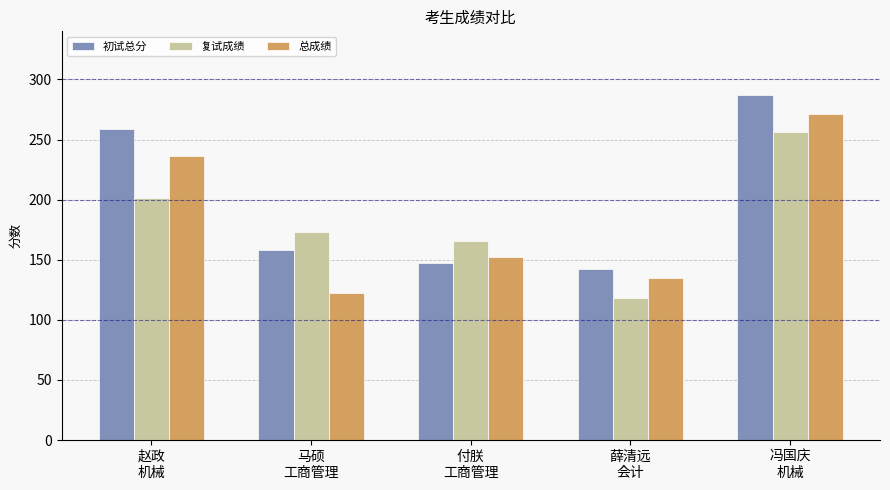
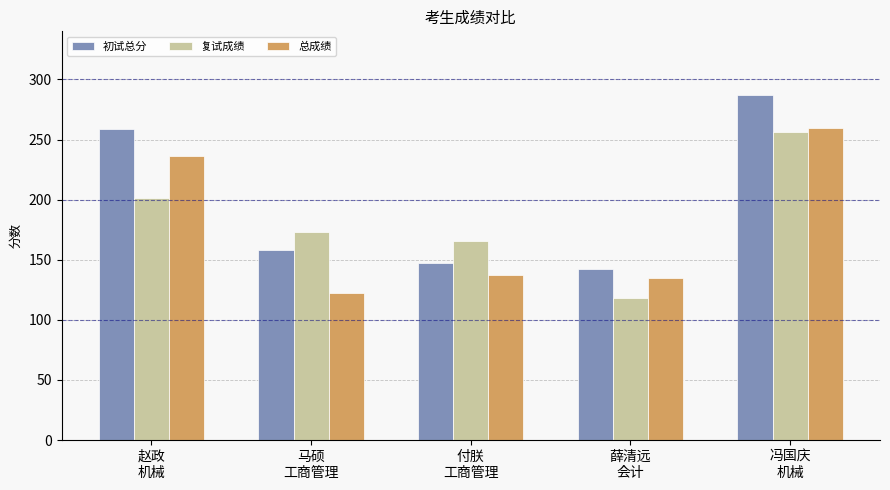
  {
    "初试总分": {
      "赵政 机械": 259,
      "马硕 工商管理": 158,
      "付朕 工商管理": 147,
      "薛清远 会计": 142,
      "冯国庆 机械": 287
    },
    "复试成绩": {
      "赵政 机械": 202,
      "马硕 工商管理": 173,
      "付朕 工商管理": 166,
      "薛清远 会计": 118,
      "冯国庆 机械": 256
    },
    "总成绩": {
      "赵政 机械": 236,
      "马硕 工商管理": 123,
-     "付朕 工商管理": 153,
+     "付朕 工商管理": 137,
      "薛清远 会计": 135,
-     "冯国庆 机械": 272
+     "冯国庆 机械": 260
    }
  }
